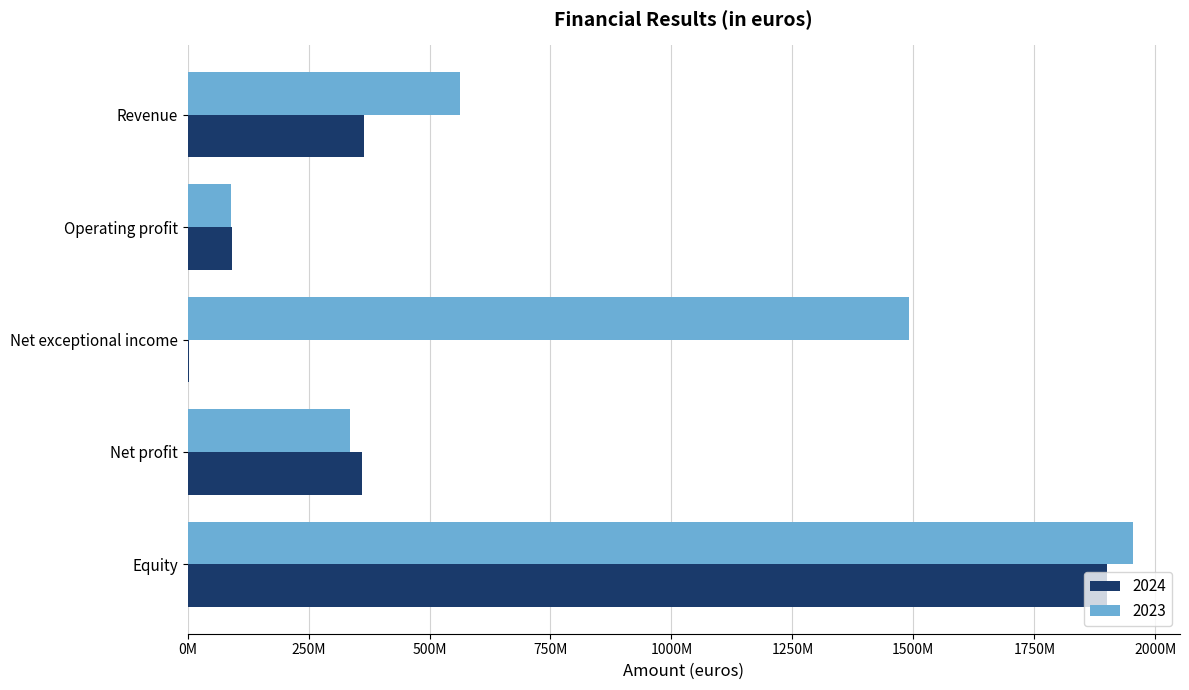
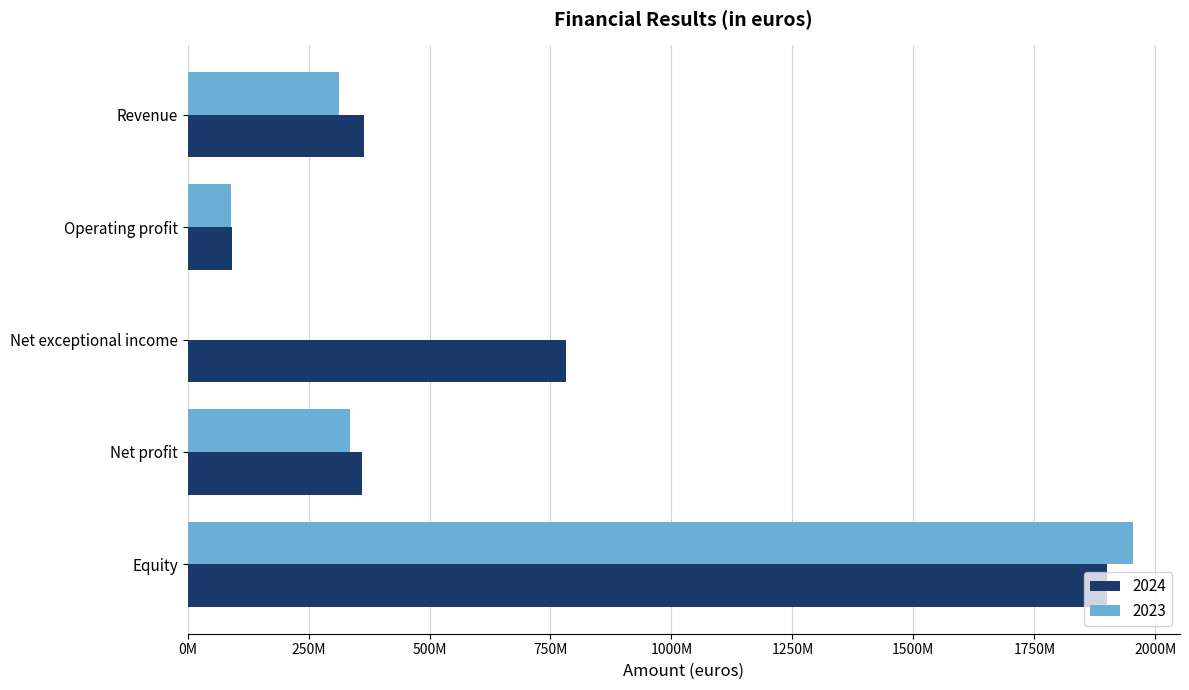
  {
    "2024": {
      "Revenue": 370000000,
      "Operating profit": 90000000,
-     "Net exceptional income": 0,
+     "Net exceptional income": 780000000,
      "Net profit": 360000000
    },
    "2023": {
-     "Revenue": 560000000,
+     "Revenue": 310000000,
      "Operating profit": 90000000,
-     "Net exceptional income": 1490000000,
+     "Net exceptional income": 0,
      "Net profit": 340000000,
      "Equity": 1950000000
    }
  }
